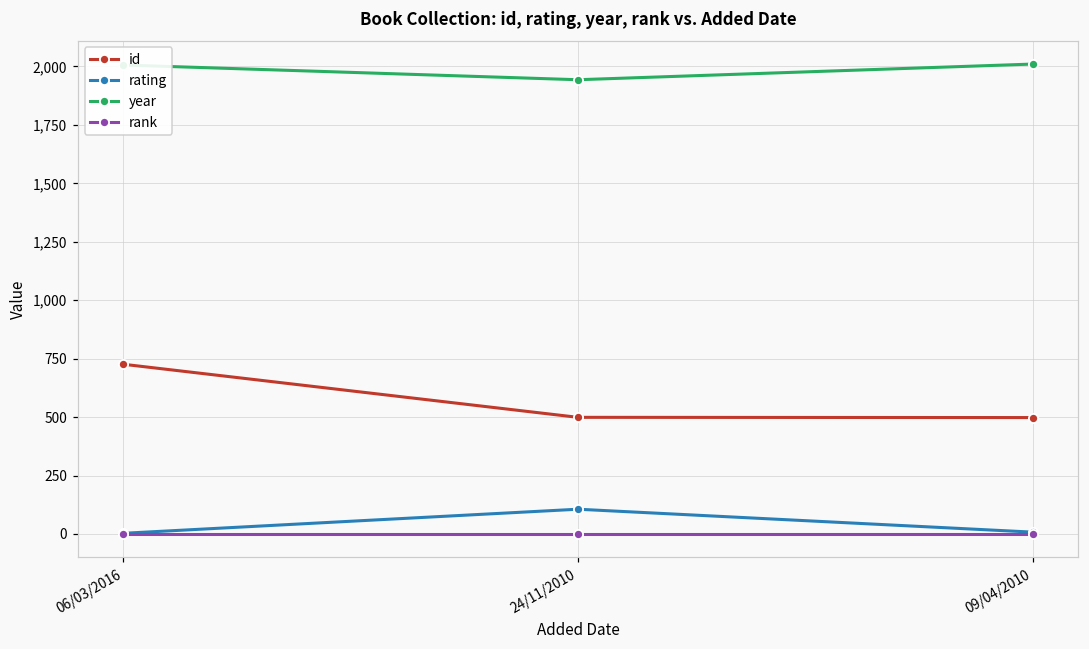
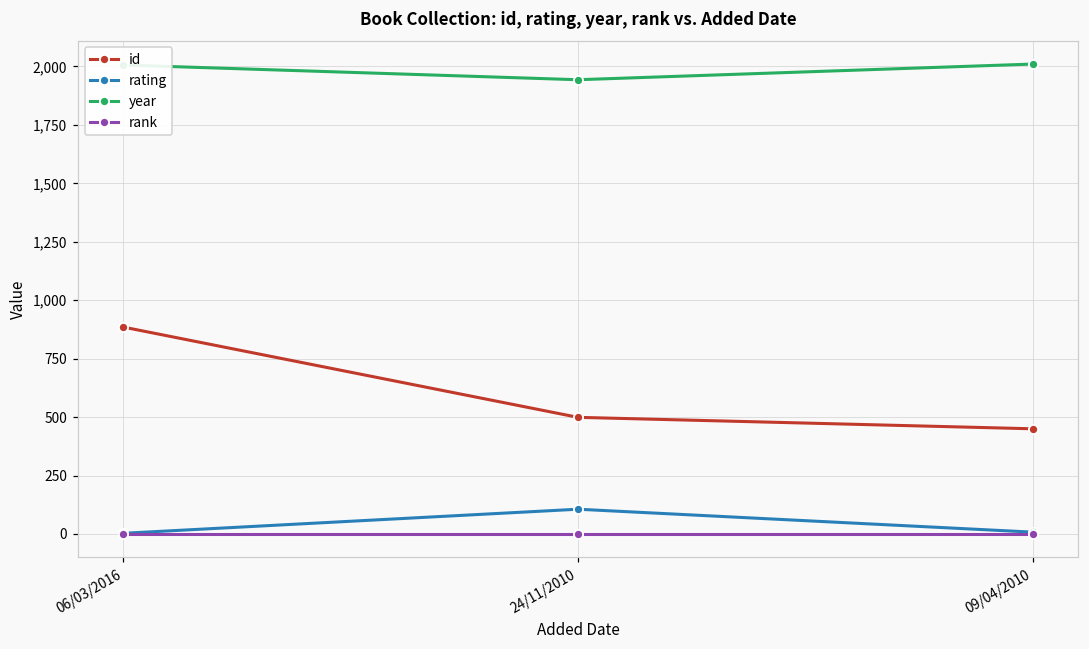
  {
    "id": {
-     "06/03/2016": "730",
+     "06/03/2016": "890",
      "24/11/2010": "500",
-     "09/04/2010": "500"
+     "09/04/2010": "450"
    },
    "rating": {
      "24/11/2010": "110"
    },
    "year": {
      "24/11/2010": "1,940",
      "09/04/2010": "2,010"
    },
    "rank": {
      "24/11/2010": "0"
    }
  }
